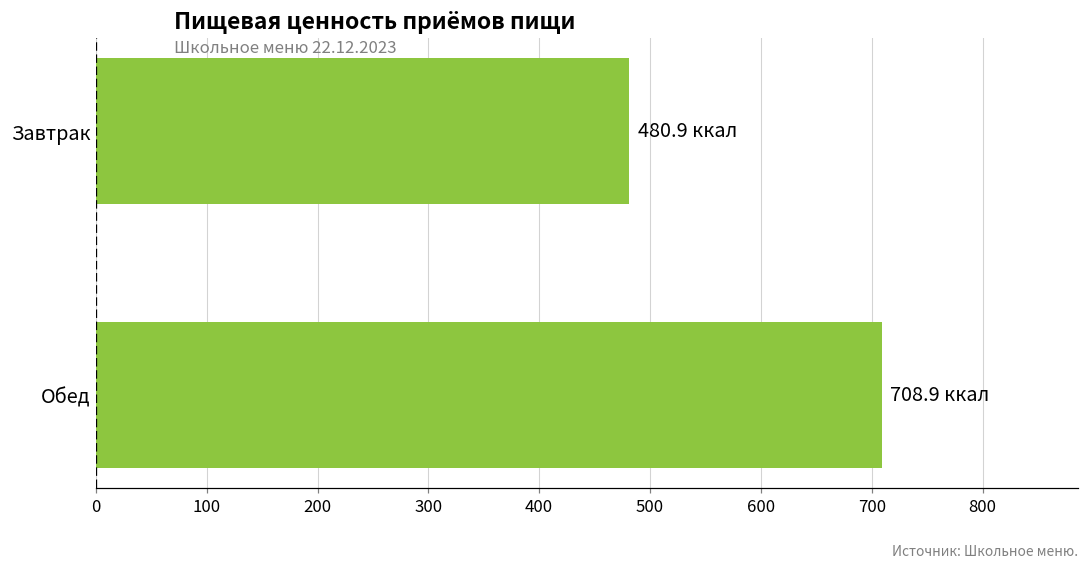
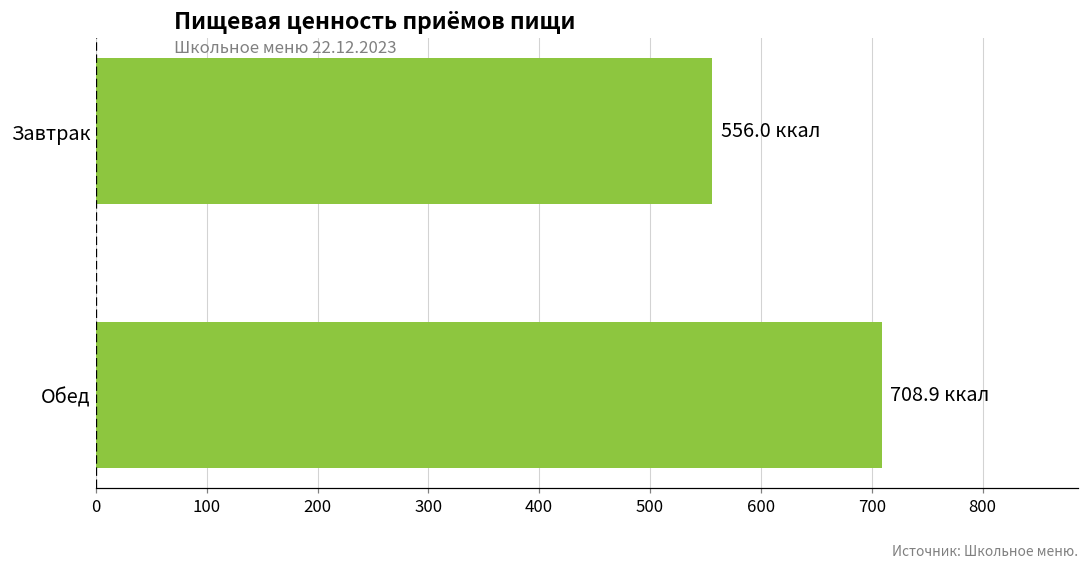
  {
-   "Завтрак": 480.9,
+   "Завтрак": 556.0,
    "Обед": 708.9
  }
